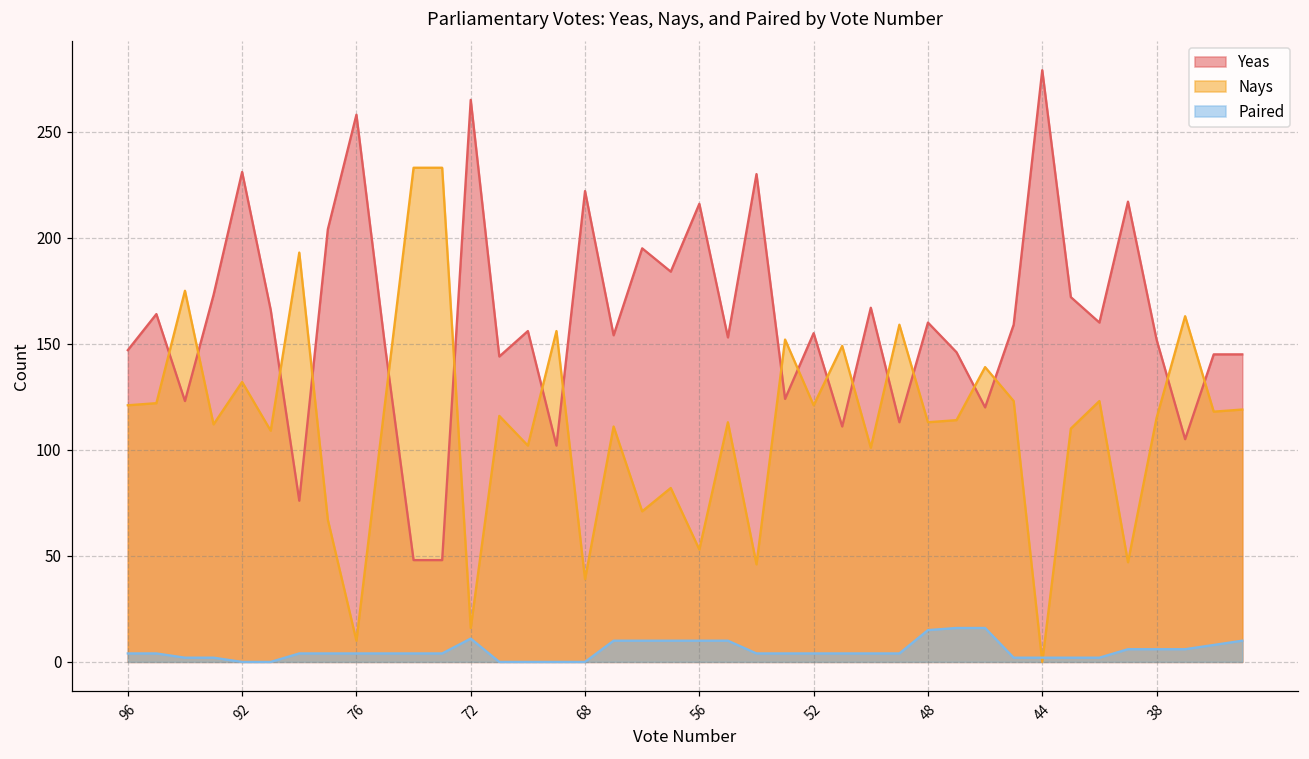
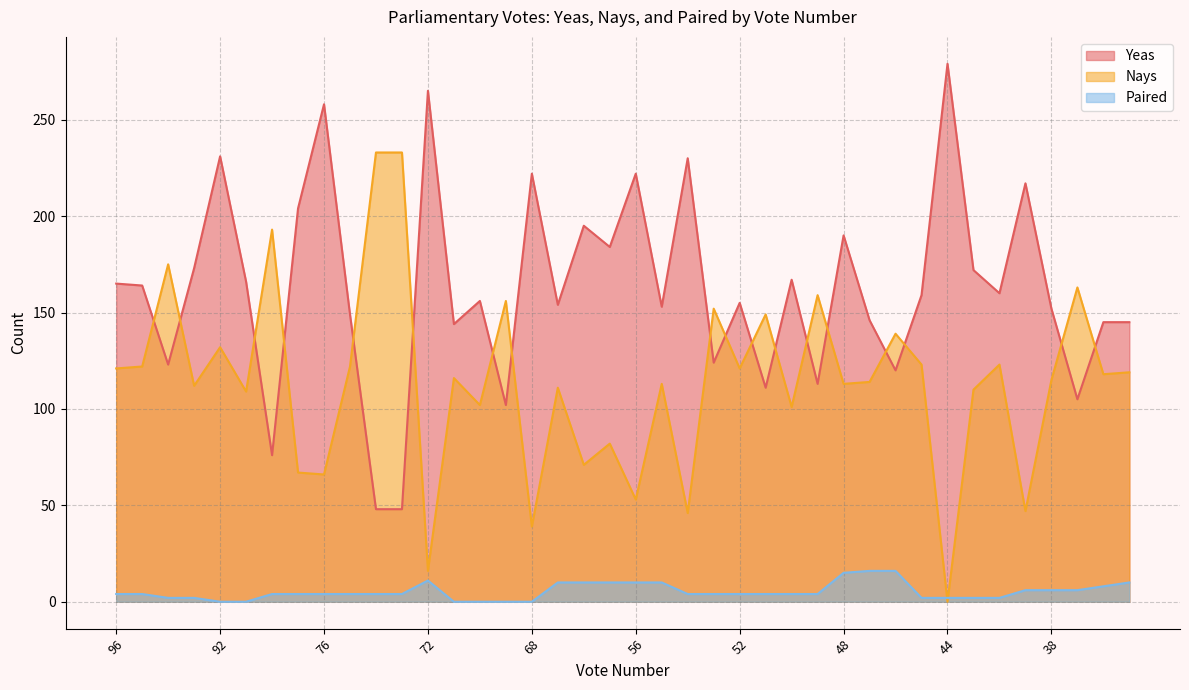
  {
    "Yeas": {
-     "96": 147,
+     "96": 165,
      "92": 231,
      "76": 258,
      "72": 265,
      "68": 222,
-     "56": 216,
+     "56": 222,
      "52": 155,
-     "48": 160,
+     "48": 190,
      "44": 279
    },
    "Nays": {
      "96": 121,
      "92": 132,
-     "76": 10,
+     "76": 66,
      "72": 16,
      "68": 39,
      "56": 53,
      "52": 121,
      "48": 113,
      "44": 0
    },
    "Paired": {
      "96": 4,
      "92": 0,
      "76": 4,
      "72": 11,
      "68": 0,
      "56": 10,
      "52": 4,
      "48": 15,
      "44": 2
    }
  }
